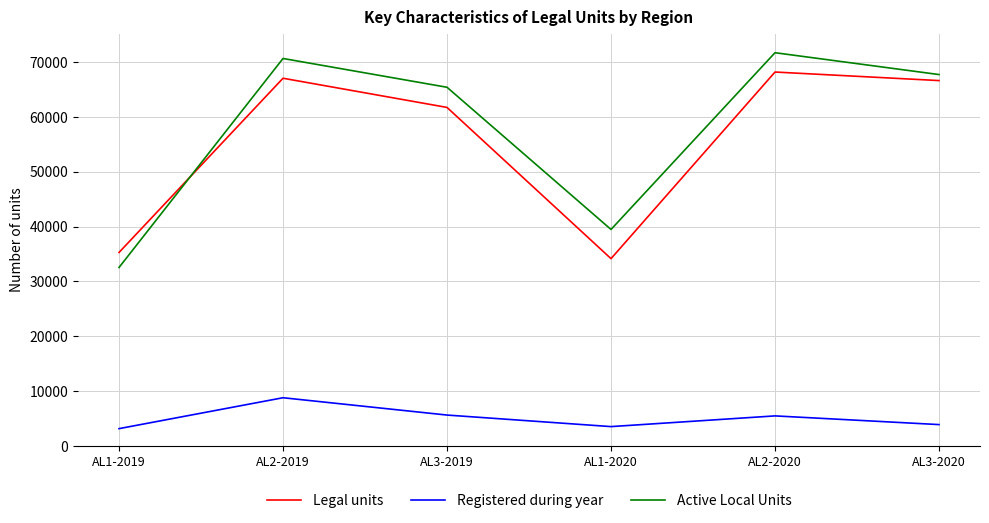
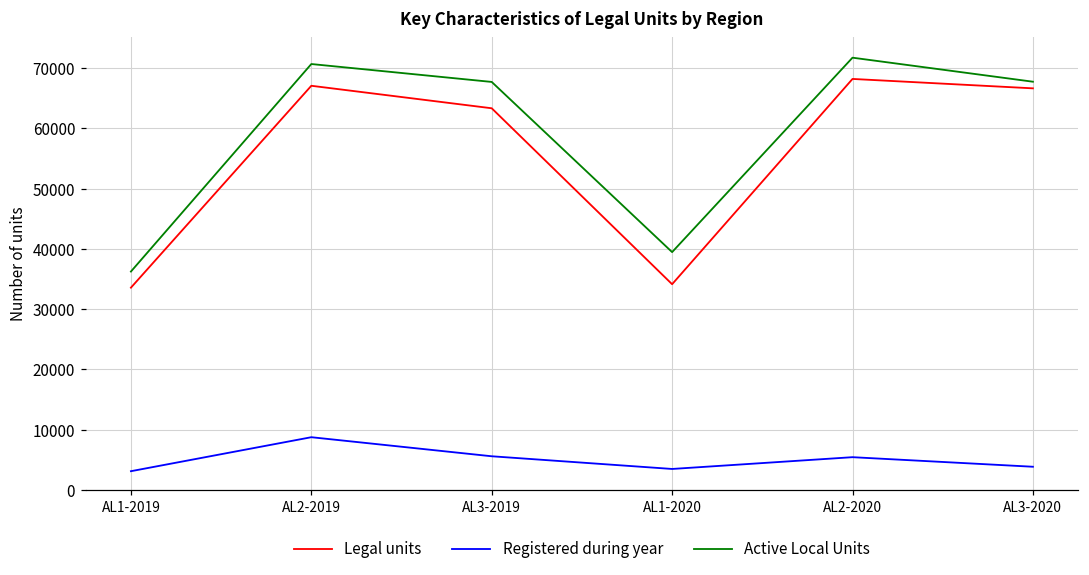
  {
    "Legal units": {
-     "AL1-2019": 35000,
+     "AL1-2019": 34000,
      "AL2-2019": 67000,
-     "AL3-2019": 62000,
+     "AL3-2019": 63000,
      "AL1-2020": 34000,
      "AL2-2020": 68000,
      "AL3-2020": 67000
    },
    "Registered during year": {
      "AL1-2019": 3000,
      "AL2-2019": 9000,
      "AL3-2019": 6000,
      "AL1-2020": 4000,
      "AL2-2020": 5000,
      "AL3-2020": 4000
    },
    "Active Local Units": {
-     "AL1-2019": 33000,
+     "AL1-2019": 36000,
      "AL2-2019": 71000,
-     "AL3-2019": 65000,
+     "AL3-2019": 68000,
      "AL1-2020": 39000,
      "AL2-2020": 72000,
      "AL3-2020": 68000
    }
  }
